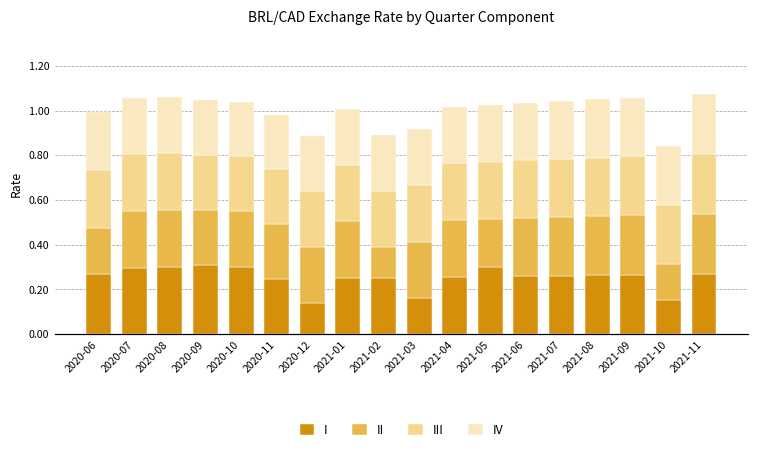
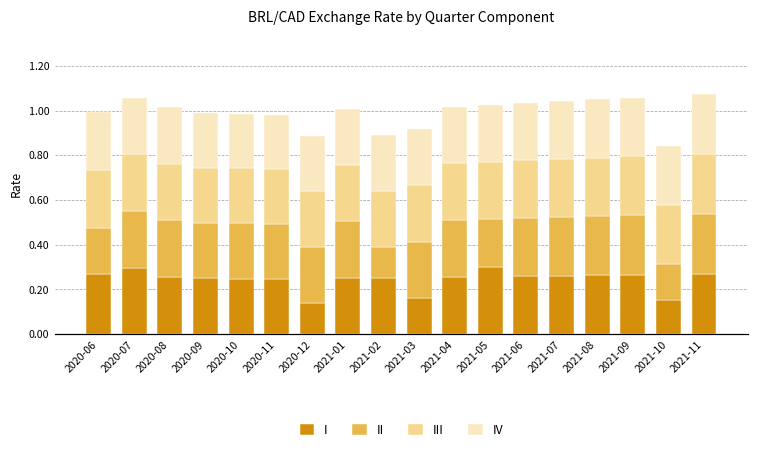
  {
    "I": {
      "2020-06": 0.27,
      "2020-07": 0.30,
-     "2020-08": 0.30,
-     "2020-09": 0.31,
-     "2020-10": 0.30,
+     "2020-08": 0.26,
+     "2020-09": 0.25,
+     "2020-10": 0.25,
      "2020-11": 0.25,
      "2020-12": 0.14,
      "2021-01": 0.25,
      "2021-02": 0.25,
      "2021-03": 0.16,
      "2021-04": 0.26,
      "2021-05": 0.30,
      "2021-06": 0.26,
      "2021-07": 0.26,
      "2021-08": 0.26,
      "2021-09": 0.27,
      "2021-10": 0.15,
      "2021-11": 0.27
    },
    "II": {
      "2020-06": 0.21,
      "2020-07": 0.25,
      "2020-08": 0.25,
      "2020-09": 0.25,
      "2020-10": 0.25,
      "2020-11": 0.25,
      "2020-12": 0.25,
      "2021-01": 0.25,
      "2021-02": 0.14,
      "2021-03": 0.25,
      "2021-04": 0.26,
      "2021-05": 0.21,
      "2021-06": 0.26,
      "2021-07": 0.26,
      "2021-08": 0.26,
      "2021-09": 0.27,
      "2021-10": 0.16,
      "2021-11": 0.27
    }
  }
